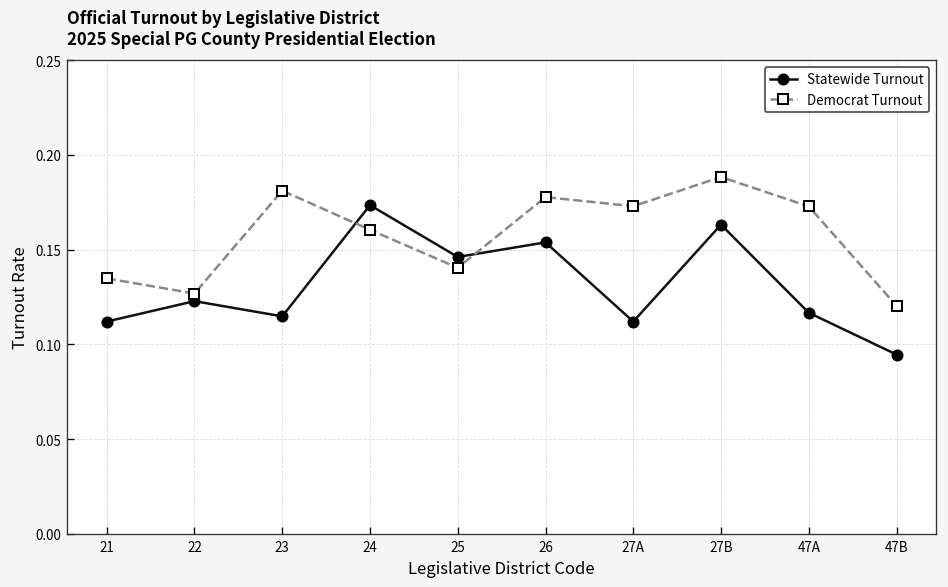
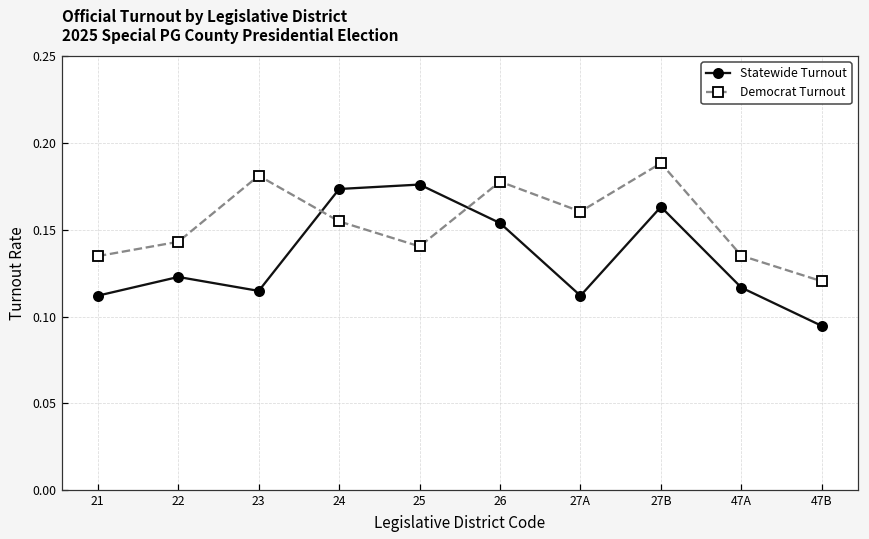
  {
    "Statewide Turnout": {
      "21": 0.112,
      "22": 0.123,
      "23": 0.115,
      "24": 0.173,
-     "25": 0.146,
+     "25": 0.176,
      "26": 0.154,
      "27A": 0.112,
      "27B": 0.163,
      "47A": 0.117,
      "47B": 0.095
    },
    "Democrat Turnout": {
      "21": 0.135,
-     "22": 0.127,
+     "22": 0.143,
      "23": 0.181,
-     "24": 0.160,
+     "24": 0.155,
      "25": 0.140,
      "26": 0.178,
-     "27A": 0.173,
+     "27A": 0.160,
      "27B": 0.188,
-     "47A": 0.173,
+     "47A": 0.135,
      "47B": 0.120
    }
  }
